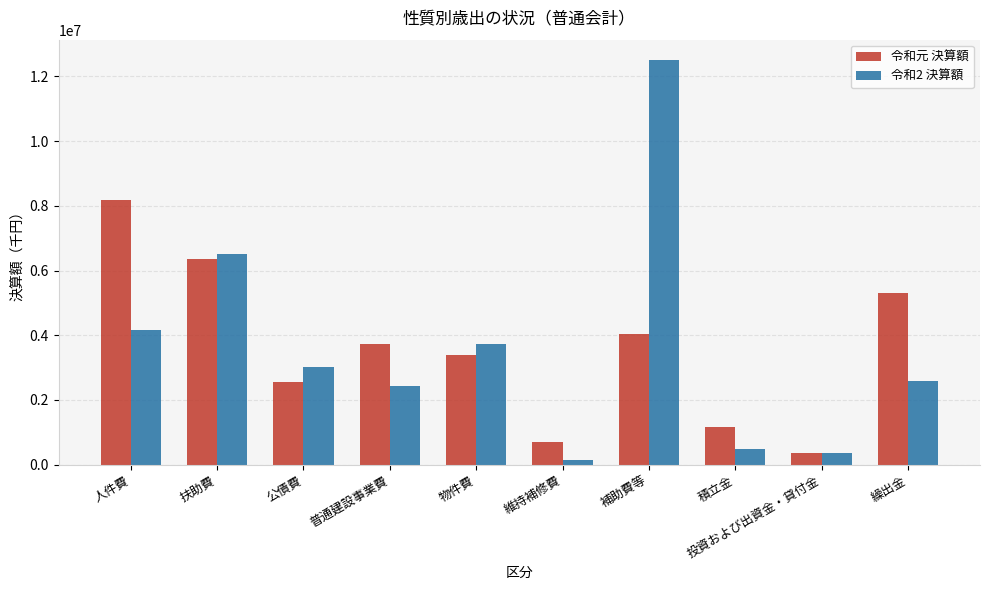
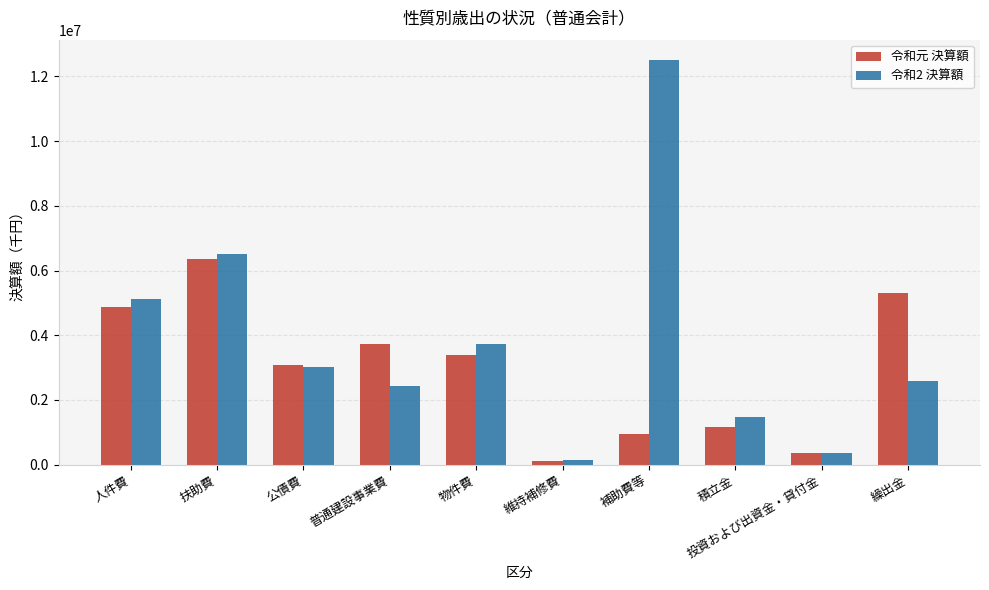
  {
    "令和元 決算額": {
-     "人件費": 8200000,
+     "人件費": 4900000,
      "扶助費": 6400000,
-     "公債費": 2500000,
+     "公債費": 3100000,
      "普通建設事業費": 3700000,
      "物件費": 3400000,
-     "維持補修費": 700000,
-     "補助費等": 4000000,
+     "維持補修費": 100000,
+     "補助費等": 900000,
      "積立金": 1200000,
      "投資および出資金・貸付金": 400000,
      "繰出金": 5300000
    },
    "令和2 決算額": {
-     "人件費": 4200000,
+     "人件費": 5100000,
      "扶助費": 6500000,
      "公債費": 3000000,
      "普通建設事業費": 2400000,
      "物件費": 3700000,
      "維持補修費": 200000,
      "補助費等": 12500000,
-     "積立金": 500000,
+     "積立金": 1500000,
      "投資および出資金・貸付金": 400000,
      "繰出金": 2600000
    }
  }
